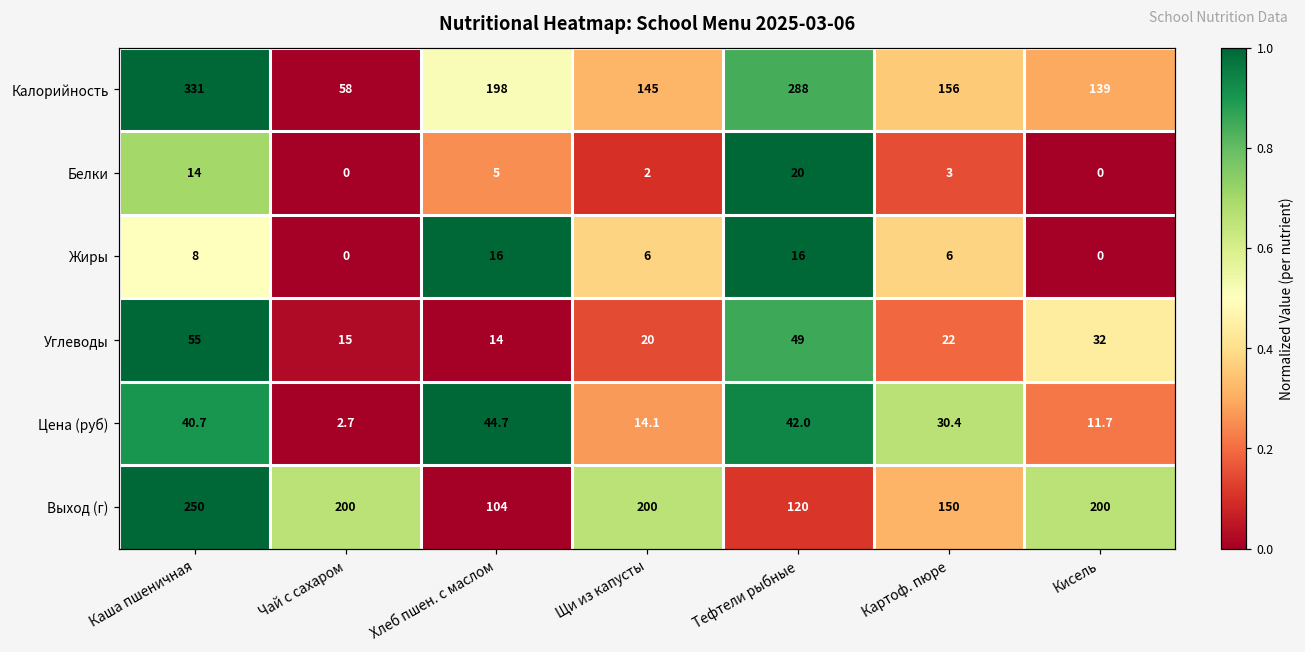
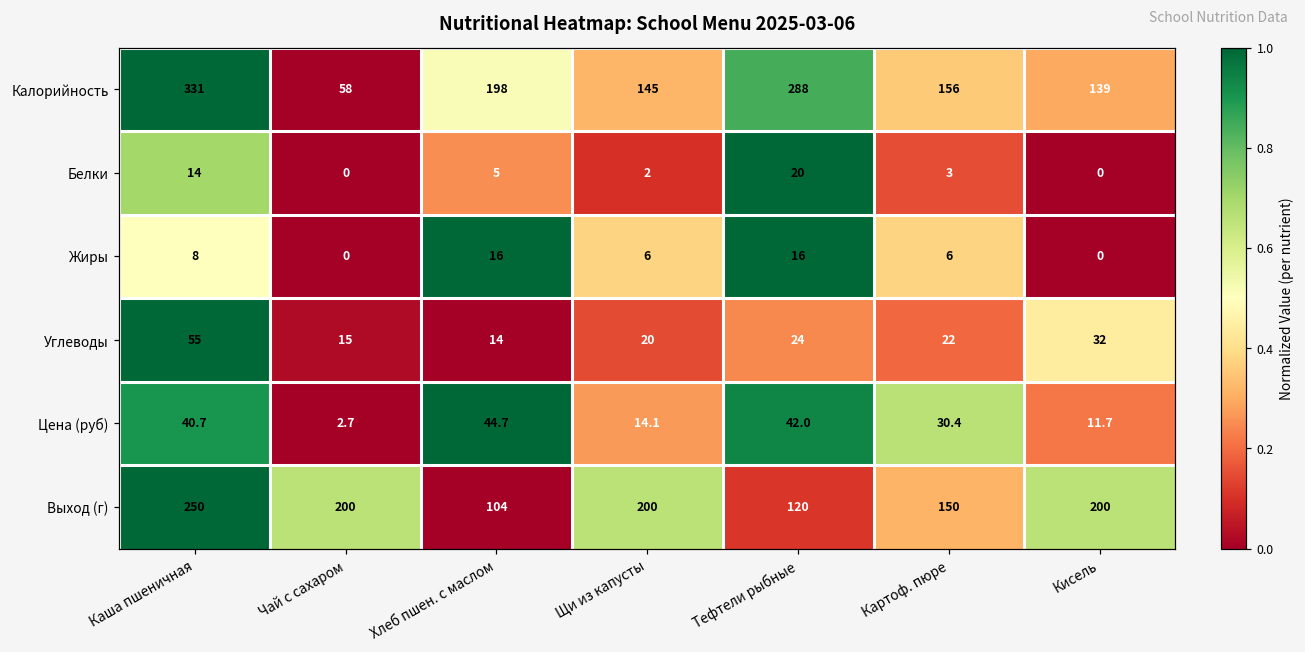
  {
    "Калорийность": {
      "Каша пшеничная": 331,
      "Чай с сахаром": 58,
      "Хлеб пшен. с маслом": 198,
      "Щи из капусты": 145,
      "Тефтели рыбные": 288,
      "Картоф. пюре": 156,
      "Кисель": 139
    },
    "Белки": {
      "Каша пшеничная": 14,
      "Чай с сахаром": 0,
      "Хлеб пшен. с маслом": 5,
      "Щи из капусты": 2,
      "Тефтели рыбные": 20,
      "Картоф. пюре": 3,
      "Кисель": 0
    },
    "Жиры": {
      "Каша пшеничная": 8,
      "Чай с сахаром": 0,
      "Хлеб пшен. с маслом": 16,
      "Щи из капусты": 6,
      "Тефтели рыбные": 16,
      "Картоф. пюре": 6,
      "Кисель": 0
    },
    "Углеводы": {
      "Каша пшеничная": 55,
      "Чай с сахаром": 15,
      "Хлеб пшен. с маслом": 14,
      "Щи из капусты": 20,
-     "Тефтели рыбные": 49,
+     "Тефтели рыбные": 24,
      "Картоф. пюре": 22,
      "Кисель": 32
    },
    "Цена (руб)": {
      "Каша пшеничная": 40.7,
      "Чай с сахаром": 2.7,
      "Хлеб пшен. с маслом": 44.7,
      "Щи из капусты": 14.1,
      "Тефтели рыбные": 42.0,
      "Картоф. пюре": 30.4,
      "Кисель": 11.7
    },
    "Выход (г)": {
      "Каша пшеничная": 250,
      "Чай с сахаром": 200,
      "Хлеб пшен. с маслом": 104,
      "Щи из капусты": 200,
      "Тефтели рыбные": 120,
      "Картоф. пюре": 150,
      "Кисель": 200
    }
  }
